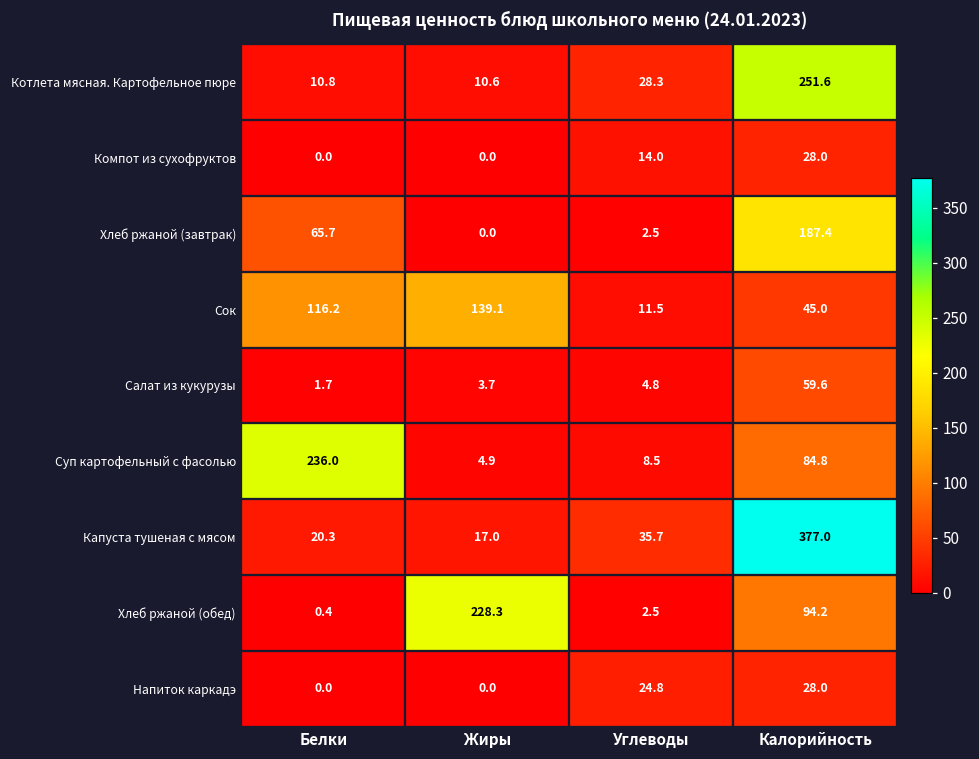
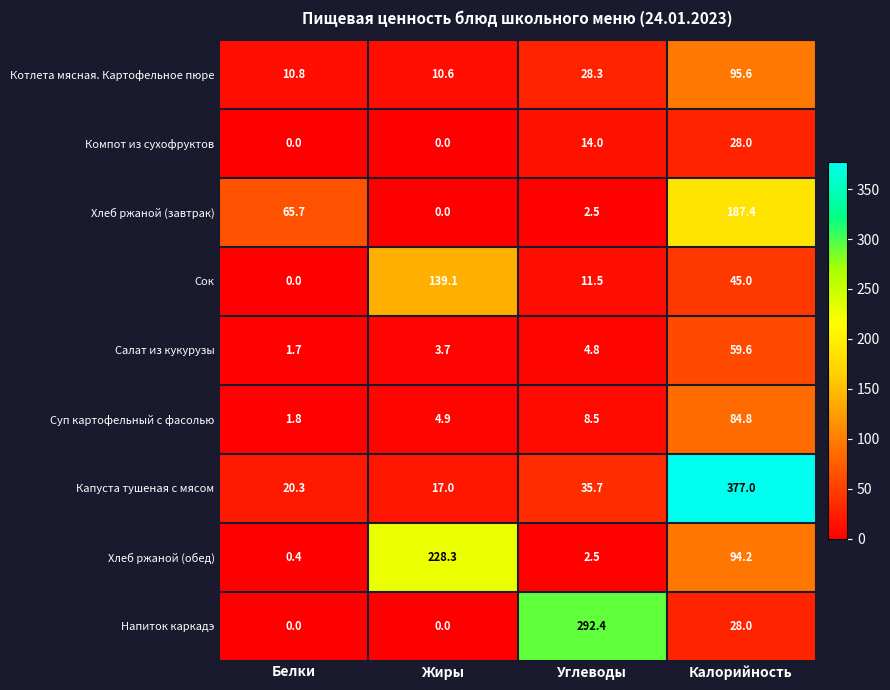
  {
    "Котлета мясная. Картофельное пюре": {
      "Белки": 10.8,
      "Жиры": 10.6,
      "Углеводы": 28.3,
-     "Калорийность": 251.6
+     "Калорийность": 95.6
    },
    "Компот из сухофруктов": {
      "Белки": 0.0,
      "Жиры": 0.0,
      "Углеводы": 14.0,
      "Калорийность": 28.0
    },
    "Хлеб ржаной (завтрак)": {
      "Белки": 65.7,
      "Жиры": 0.0,
      "Углеводы": 2.5,
      "Калорийность": 187.4
    },
    "Сок": {
-     "Белки": 116.2,
+     "Белки": 0.0,
      "Жиры": 139.1,
      "Углеводы": 11.5,
      "Калорийность": 45.0
    },
    "Салат из кукурузы": {
      "Белки": 1.7,
      "Жиры": 3.7,
      "Углеводы": 4.8,
      "Калорийность": 59.6
    },
    "Суп картофельный с фасолью": {
-     "Белки": 236.0,
+     "Белки": 1.8,
      "Жиры": 4.9,
      "Углеводы": 8.5,
      "Калорийность": 84.8
    },
    "Капуста тушеная с мясом": {
      "Белки": 20.3,
      "Жиры": 17.0,
      "Углеводы": 35.7,
      "Калорийность": 377.0
    },
    "Хлеб ржаной (обед)": {
      "Белки": 0.4,
      "Жиры": 228.3,
      "Углеводы": 2.5,
      "Калорийность": 94.2
    },
    "Напиток каркадэ": {
      "Белки": 0.0,
      "Жиры": 0.0,
-     "Углеводы": 24.8,
+     "Углеводы": 292.4,
      "Калорийность": 28.0
    }
  }
